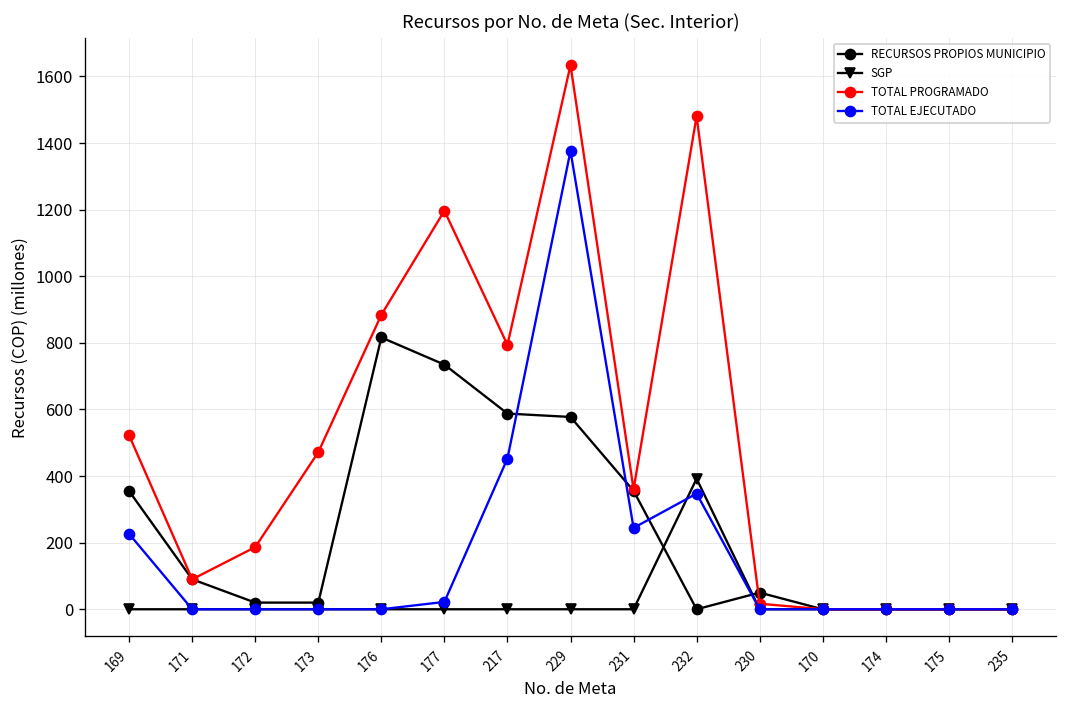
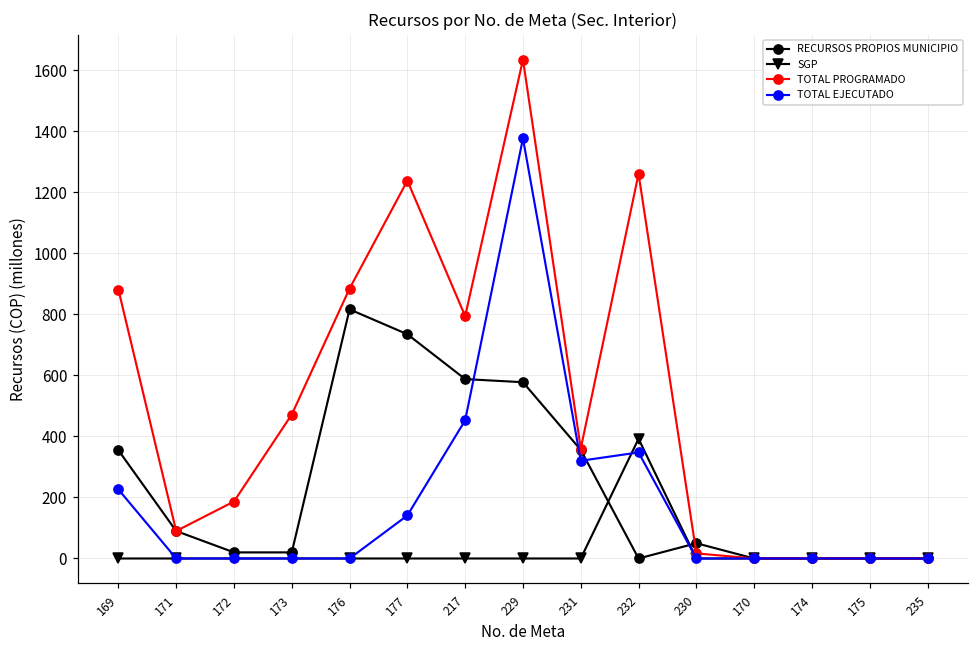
  {
    "TOTAL PROGRAMADO": {
-     "169": 520,
+     "169": 880,
      "172": 190,
      "173": 470,
      "176": 880,
-     "177": 1200,
+     "177": 1240,
      "217": 790,
      "229": 1630,
-     "232": 1480,
+     "232": 1260,
      "230": 20
    },
    "TOTAL EJECUTADO": {
      "169": 230,
-     "177": 20,
+     "177": 140,
      "217": 450,
      "229": 1380,
-     "231": 240,
+     "231": 320,
      "232": 350
    }
  }
